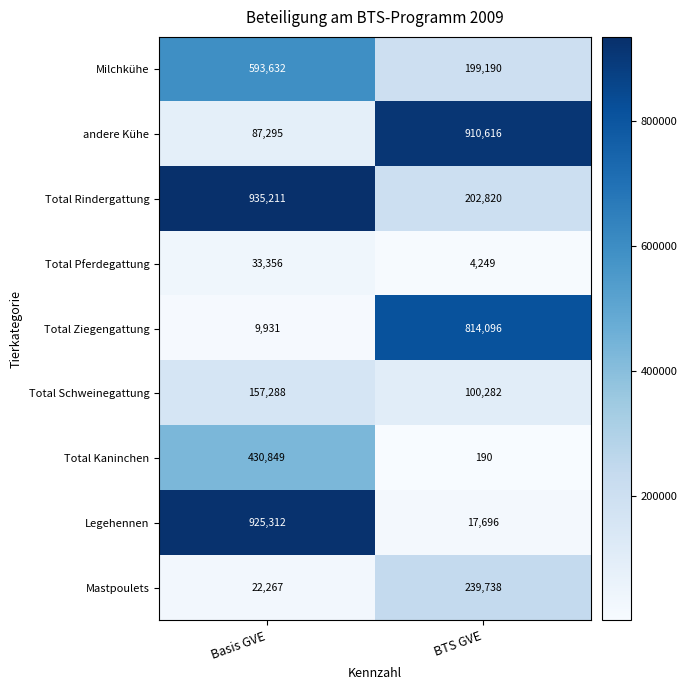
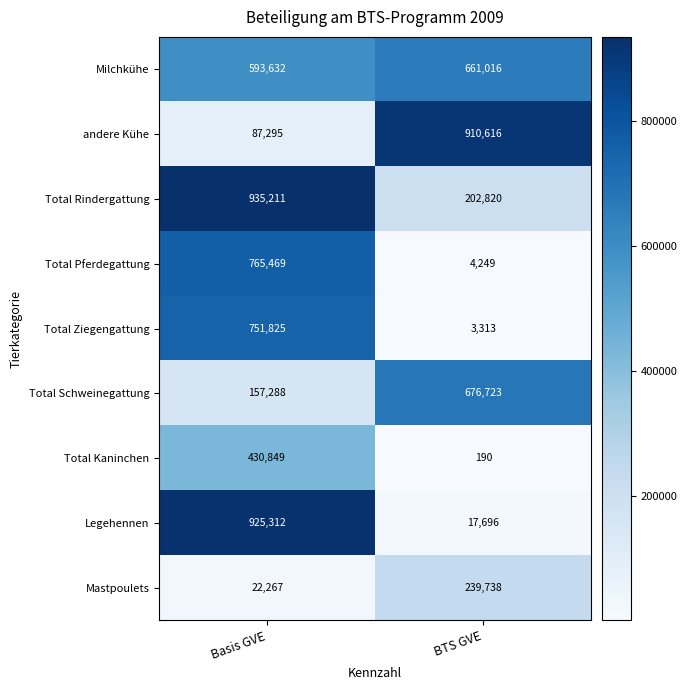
  {
    "Milchkühe": {
      "Basis GVE": "593,632",
-     "BTS GVE": "199,190"
+     "BTS GVE": "661,016"
    },
    "andere Kühe": {
      "Basis GVE": "87,295",
      "BTS GVE": "910,616"
    },
    "Total Rindergattung": {
      "Basis GVE": "935,211",
      "BTS GVE": "202,820"
    },
    "Total Pferdegattung": {
-     "Basis GVE": "33,356",
+     "Basis GVE": "765,469",
      "BTS GVE": "4,249"
    },
    "Total Ziegengattung": {
-     "Basis GVE": "9,931",
-     "BTS GVE": "814,096"
+     "Basis GVE": "751,825",
+     "BTS GVE": "3,313"
    },
    "Total Schweinegattung": {
      "Basis GVE": "157,288",
-     "BTS GVE": "100,282"
+     "BTS GVE": "676,723"
    },
    "Total Kaninchen": {
      "Basis GVE": "430,849",
      "BTS GVE": "190"
    },
    "Legehennen": {
      "Basis GVE": "925,312",
      "BTS GVE": "17,696"
    },
    "Mastpoulets": {
      "Basis GVE": "22,267",
      "BTS GVE": "239,738"
    }
  }
